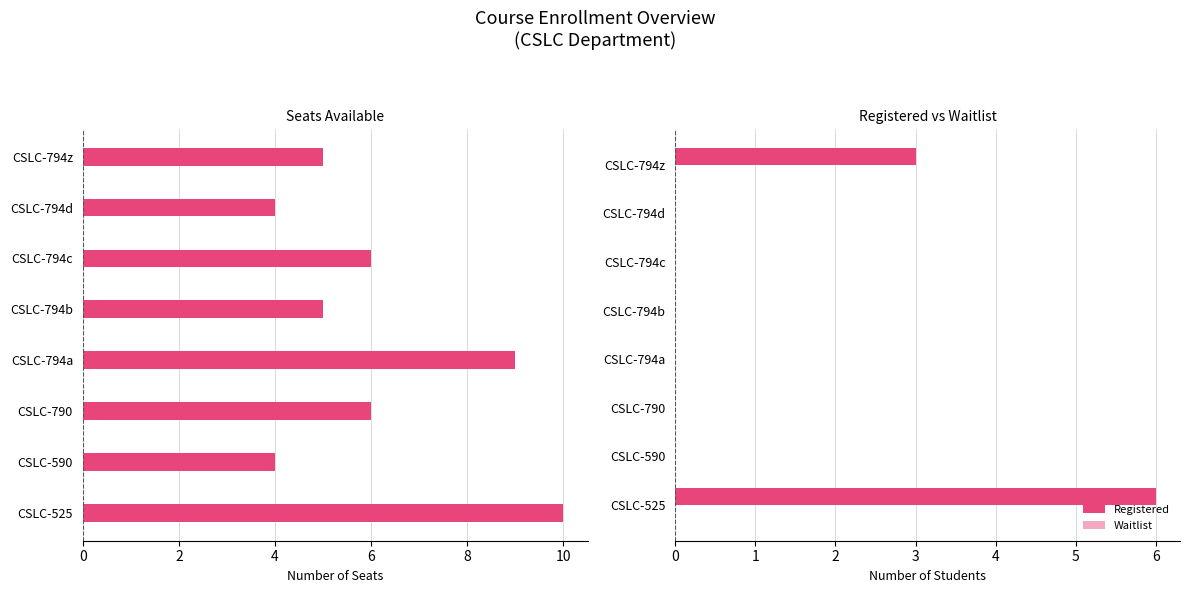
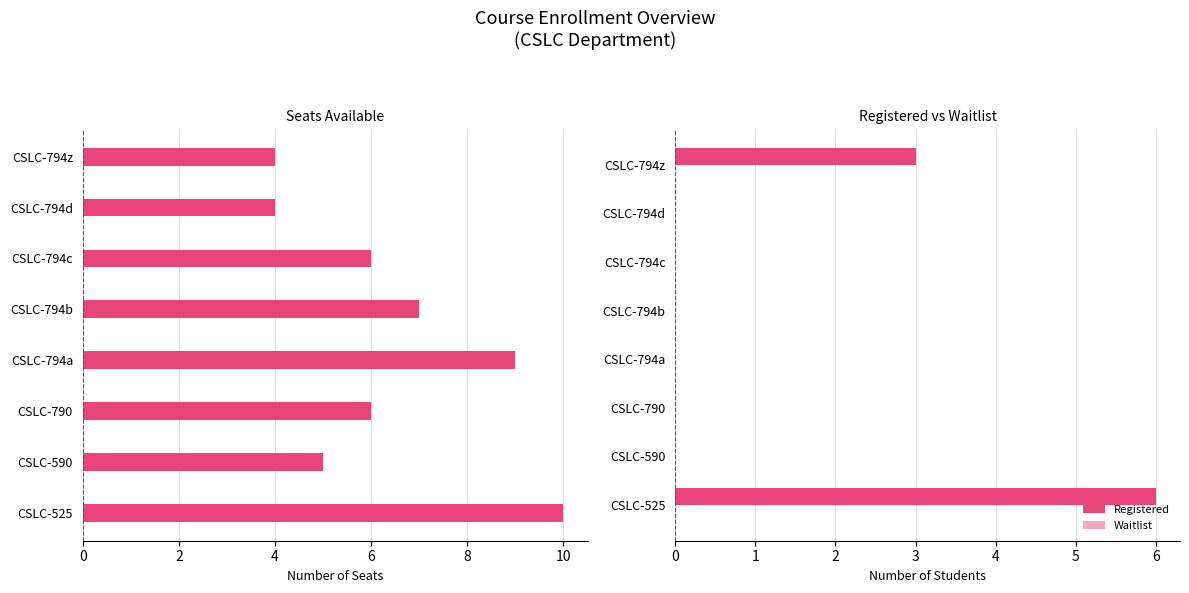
  {
    "Seats Available": {
-     "CSLC-794z": 5,
+     "CSLC-794z": 4,
      "CSLC-794d": 4,
      "CSLC-794c": 6,
-     "CSLC-794b": 5,
+     "CSLC-794b": 7,
      "CSLC-794a": 9,
      "CSLC-790": 6,
-     "CSLC-590": 4,
+     "CSLC-590": 5,
      "CSLC-525": 10
    },
    "Registered vs Waitlist": {
      "Registered": {
        "CSLC-794z": 3.0,
        "CSLC-794d": 0.0,
        "CSLC-794c": 0.0,
        "CSLC-794b": 0.0,
        "CSLC-794a": 0.0,
        "CSLC-790": 0.0,
        "CSLC-590": 0.0,
        "CSLC-525": 6.0
      },
      "Waitlist": {
        "CSLC-794z": 0.0,
        "CSLC-794d": 0.0,
        "CSLC-794c": 0.0,
        "CSLC-794b": 0.0,
        "CSLC-794a": 0.0,
        "CSLC-790": 0.0,
        "CSLC-590": 0.0,
        "CSLC-525": 0.0
      }
    }
  }
